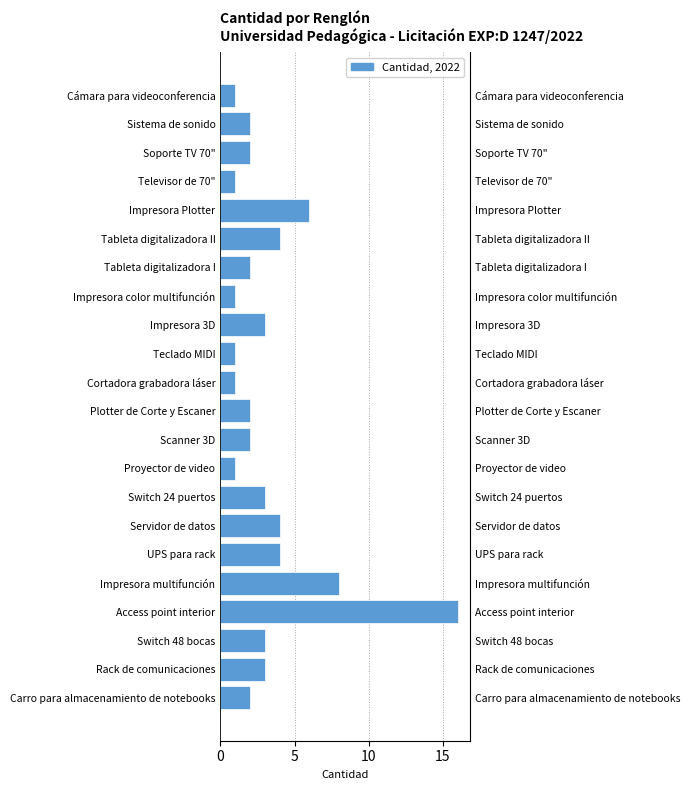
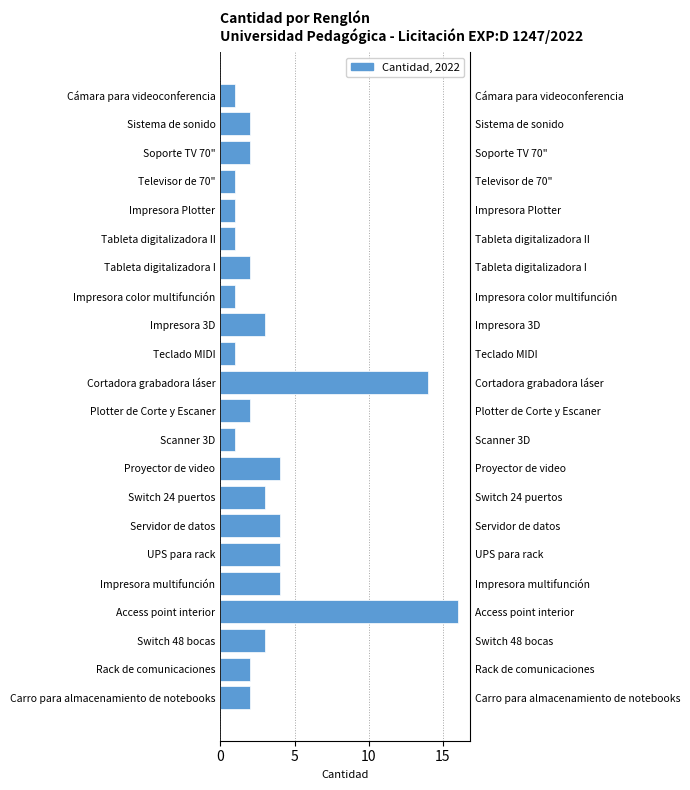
  {
    "Cámara para videoconferencia": 1,
    "Sistema de sonido": 2,
    "Soporte TV 70\"": 2,
    "Televisor de 70\"": 1,
-   "Impresora Plotter": 6,
-   "Tableta digitalizadora II": 4,
+   "Impresora Plotter": 1,
+   "Tableta digitalizadora II": 1,
    "Tableta digitalizadora I": 2,
    "Impresora color multifunción": 1,
    "Impresora 3D": 3,
    "Teclado MIDI": 1,
-   "Cortadora grabadora láser": 1,
+   "Cortadora grabadora láser": 14,
    "Plotter de Corte y Escaner": 2,
-   "Scanner 3D": 2,
-   "Proyector de video": 1,
+   "Scanner 3D": 1,
+   "Proyector de video": 4,
    "Switch 24 puertos": 3,
    "Servidor de datos": 4,
    "UPS para rack": 4,
-   "Impresora multifunción": 8,
+   "Impresora multifunción": 4,
    "Access point interior": 16,
    "Switch 48 bocas": 3,
-   "Rack de comunicaciones": 3,
+   "Rack de comunicaciones": 2,
    "Carro para almacenamiento de notebooks": 2
  }
